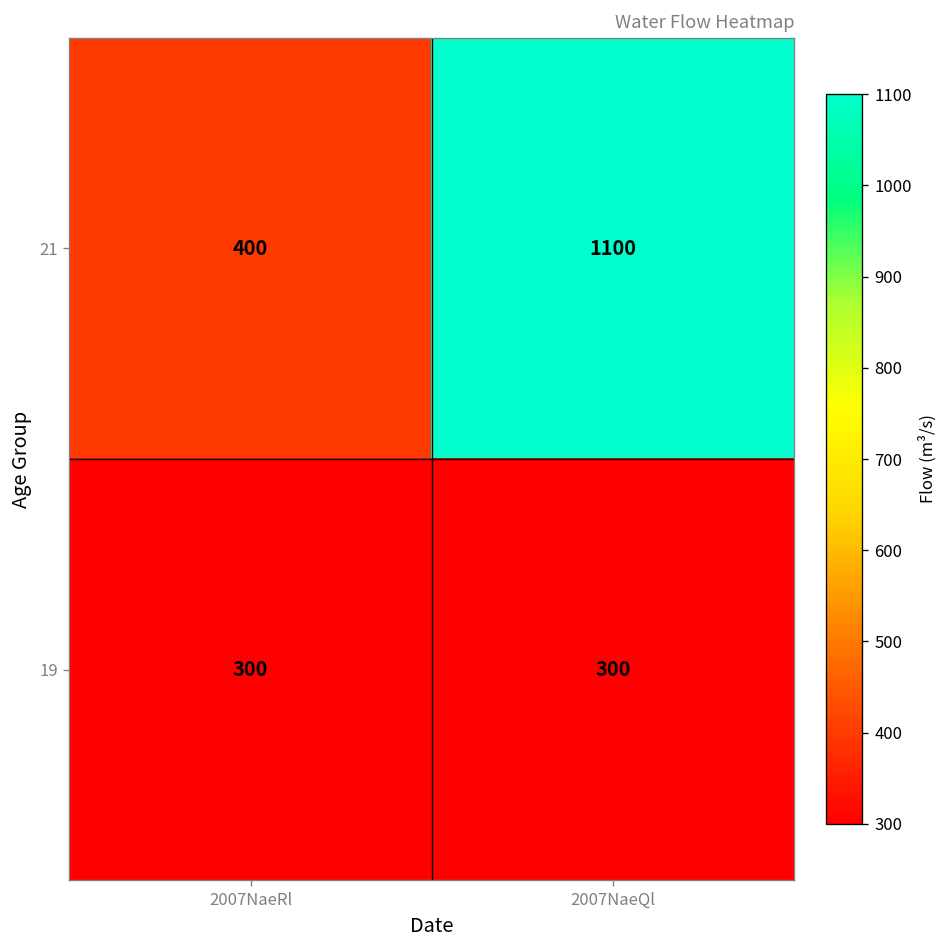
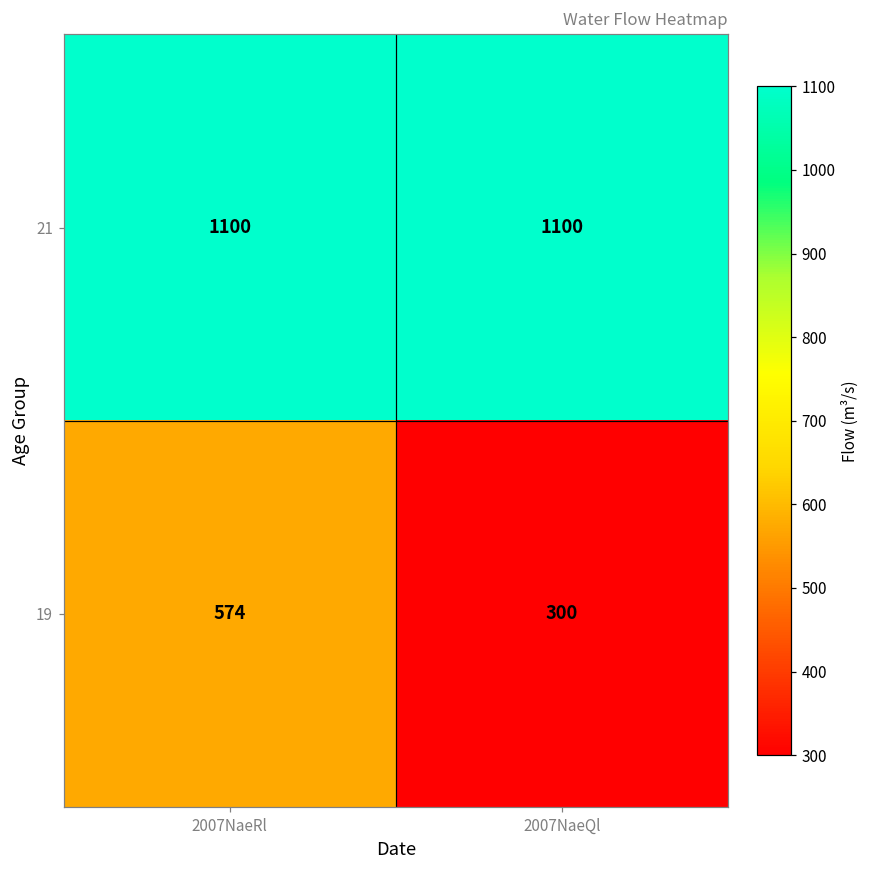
  {
    "21": {
-     "2007NaeRl": 400,
+     "2007NaeRl": 1100,
      "2007NaeQl": 1100
    },
    "19": {
-     "2007NaeRl": 300,
+     "2007NaeRl": 574,
      "2007NaeQl": 300
    }
  }
